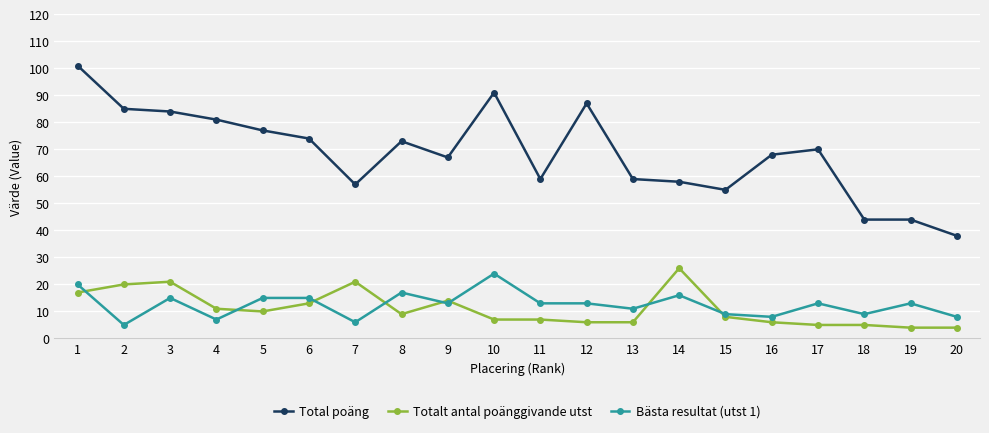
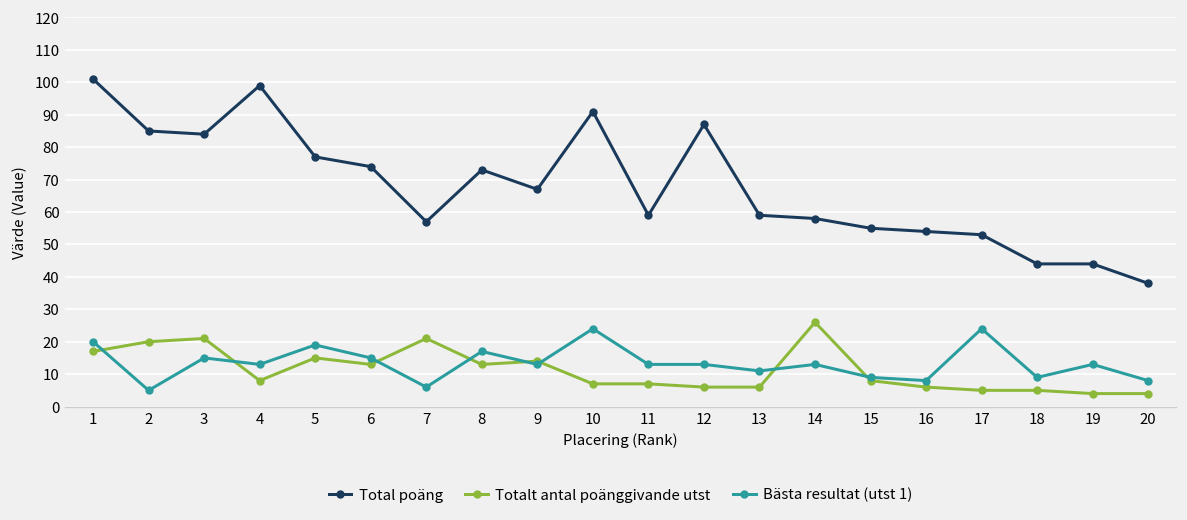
  {
    "Total poäng": {
      "1": 101,
      "2": 85,
      "3": 84,
-     "4": 81,
+     "4": 99,
      "5": 77,
      "6": 74,
      "7": 57,
      "8": 73,
      "9": 67,
      "10": 91,
      "11": 59,
      "12": 87,
      "13": 59,
      "14": 58,
      "15": 55,
-     "16": 68,
-     "17": 70,
+     "16": 54,
+     "17": 53,
      "18": 44,
      "19": 44,
      "20": 38
    },
    "Totalt antal poänggivande utst": {
      "1": 17,
      "2": 20,
      "3": 21,
-     "4": 11,
-     "5": 10,
+     "4": 8,
+     "5": 15,
      "6": 13,
      "7": 21,
-     "8": 9,
+     "8": 13,
      "9": 14,
      "10": 7,
      "11": 7,
      "12": 6,
      "13": 6,
      "14": 26,
      "15": 8,
      "16": 6,
      "17": 5,
      "18": 5,
      "19": 4,
      "20": 4
    },
    "Bästa resultat (utst 1)": {
      "1": 20,
      "2": 5,
      "3": 15,
-     "4": 7,
-     "5": 15,
+     "4": 13,
+     "5": 19,
      "6": 15,
      "7": 6,
      "8": 17,
      "9": 13,
      "10": 24,
      "11": 13,
      "12": 13,
      "13": 11,
-     "14": 16,
+     "14": 13,
      "15": 9,
      "16": 8,
-     "17": 13,
+     "17": 24,
      "18": 9,
      "19": 13,
      "20": 8
    }
  }
